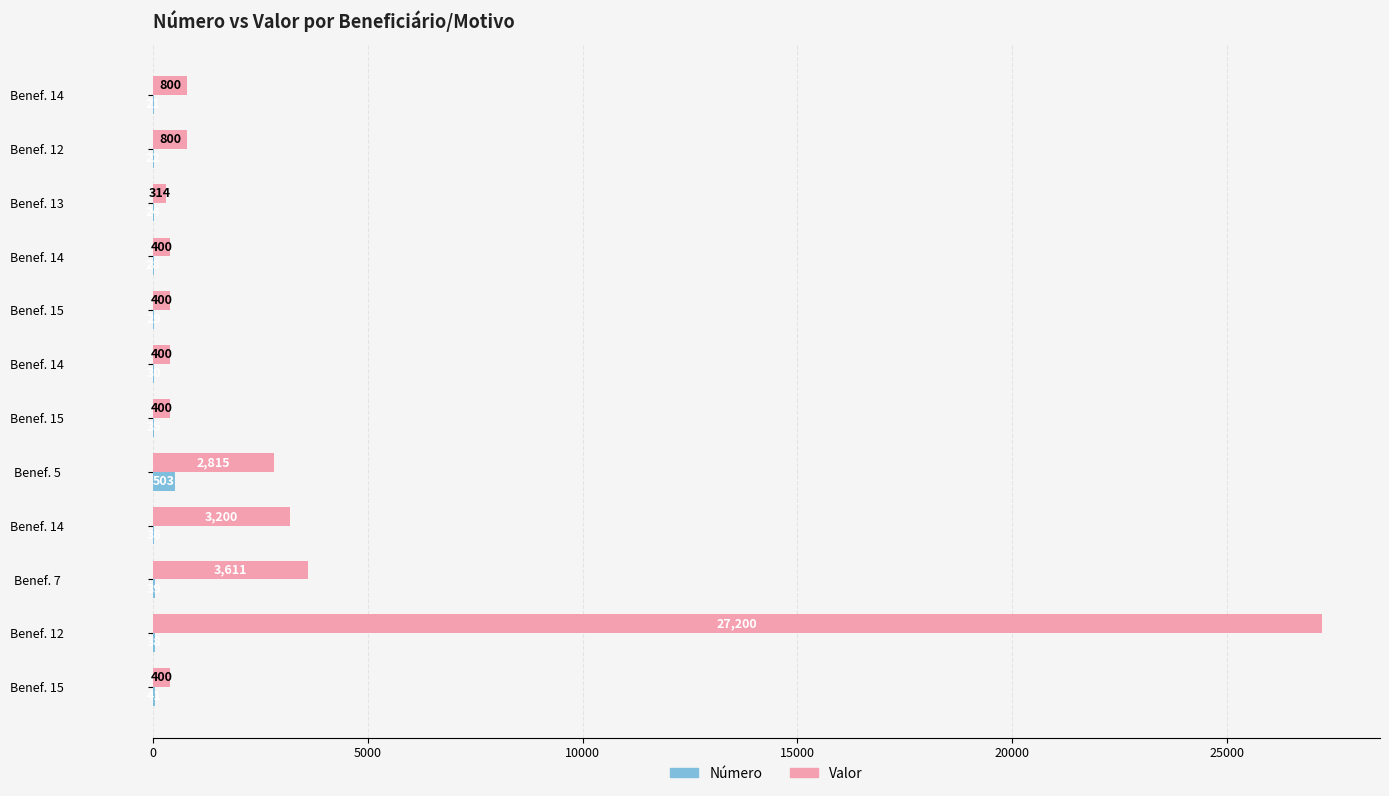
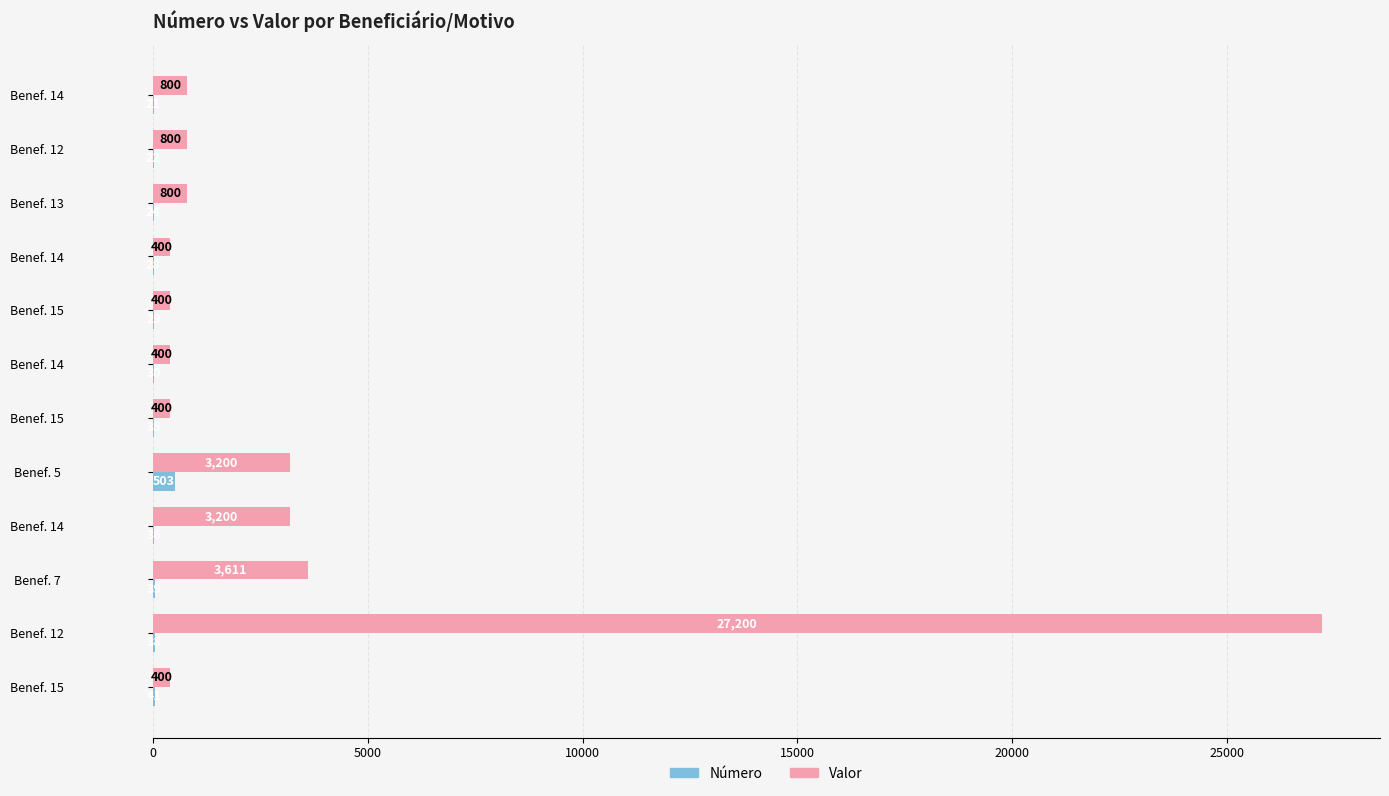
  {
    "Número": {
      "Benef. 5": "503"
    },
    "Valor": {
-     "Benef. 13": "314",
-     "Benef. 5": "2,815"
+     "Benef. 13": "800",
+     "Benef. 5": "3,200"
    }
  }
